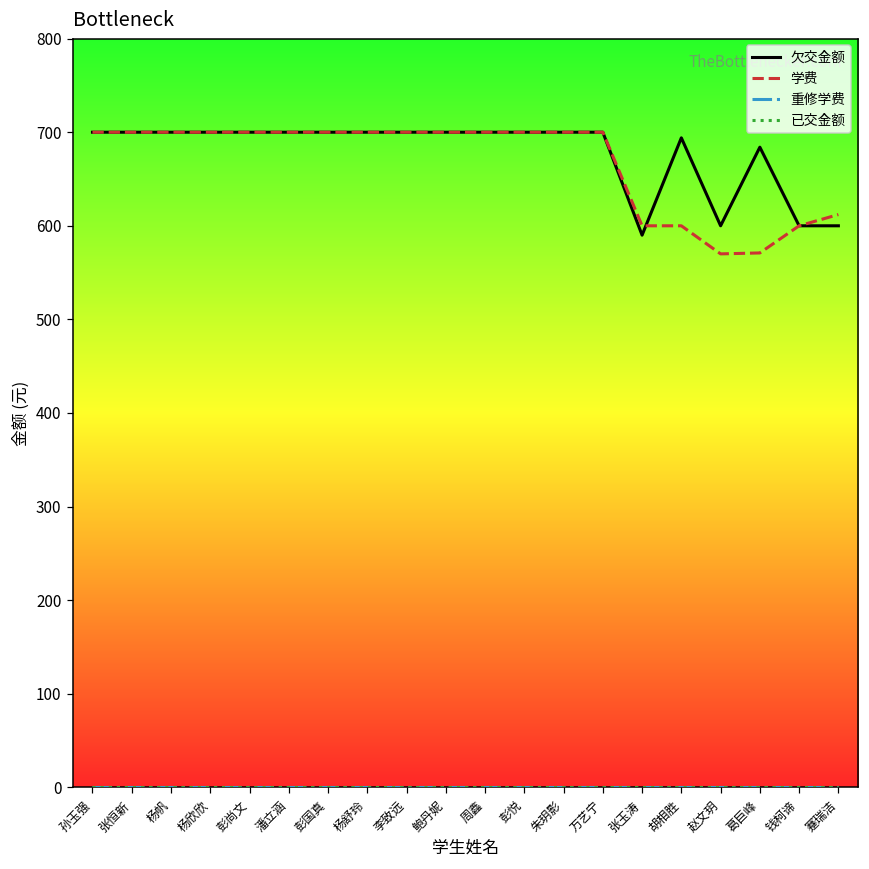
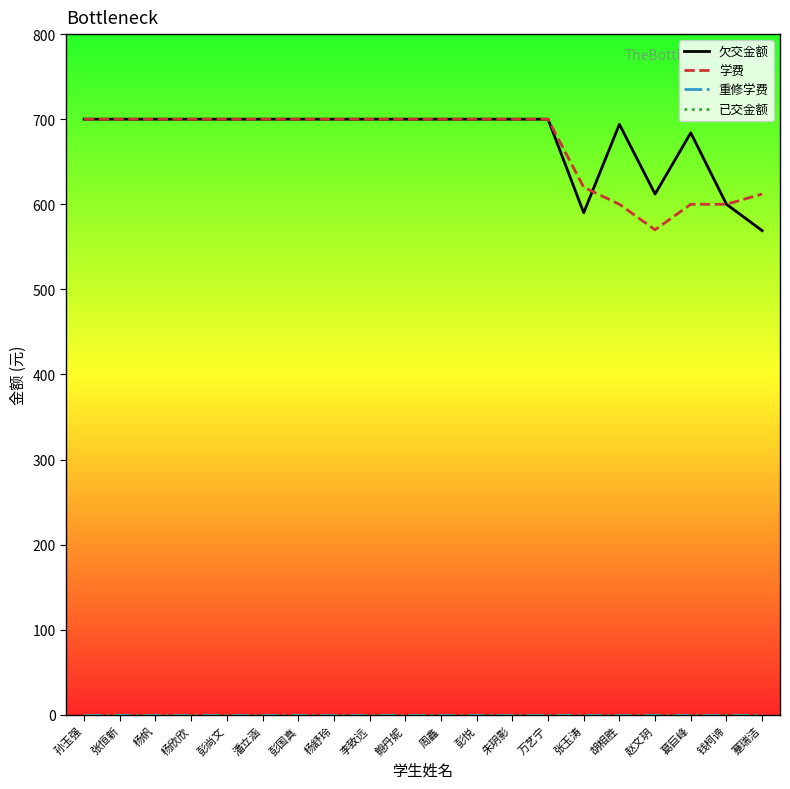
  {
    "欠交金额": {
      "张玉涛": 590,
      "胡相胜": 690,
-     "赵文玥": 600,
+     "赵文玥": 610,
      "葛巨峰": 680,
-     "蹇瑞洁": 600
+     "蹇瑞洁": 570
    },
    "学费": {
-     "张玉涛": 600,
+     "张玉涛": 620,
      "胡相胜": 600,
      "赵文玥": 570,
-     "葛巨峰": 570,
+     "葛巨峰": 600,
      "蹇瑞洁": 610
    },
    "已交金额": {
      "孙玉强": 0,
      "张恒新": 0,
      "杨帆": 0,
      "杨欣欣": 0,
      "彭尚文": 0,
      "潘立涵": 0,
      "彭国真": 0,
      "杨舒玲": 0,
      "李致远": 0,
      "鲍丹妮": 0,
      "周鑫": 0,
      "彭悦": 0,
      "朱玥影": 0,
      "万艺宁": 0,
      "张玉涛": 0,
      "胡相胜": 0,
      "赵文玥": 0,
      "葛巨峰": 0,
      "钱柯谛": 0,
      "蹇瑞洁": 0
    }
  }
